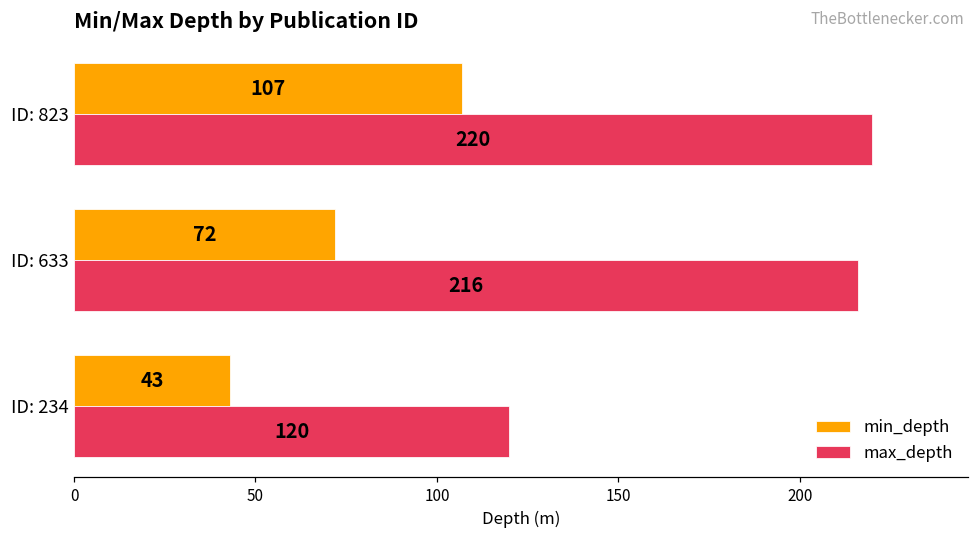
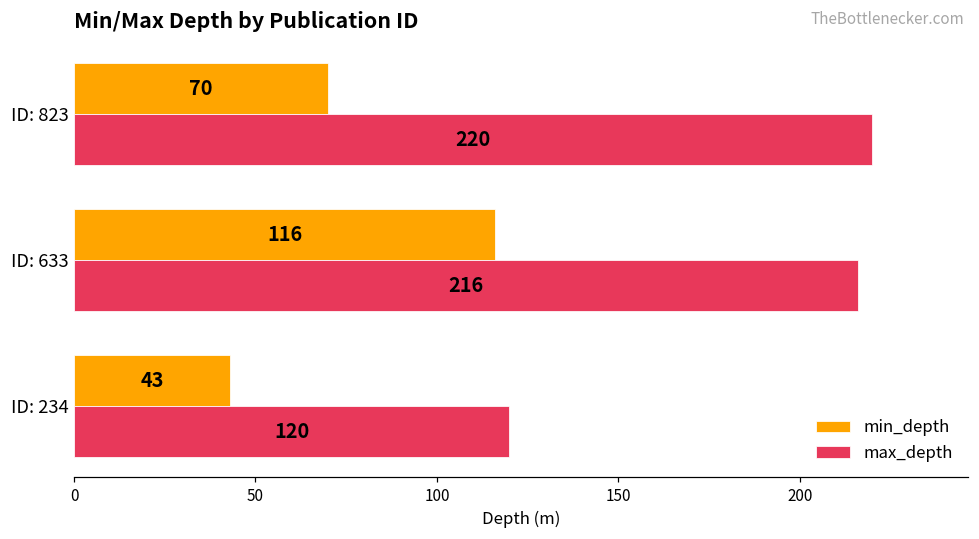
  {
    "min_depth": {
-     "ID: 823": 107,
-     "ID: 633": 72,
+     "ID: 823": 70,
+     "ID: 633": 116,
      "ID: 234": 43
    },
    "max_depth": {
      "ID: 823": 220,
      "ID: 633": 216,
      "ID: 234": 120
    }
  }
